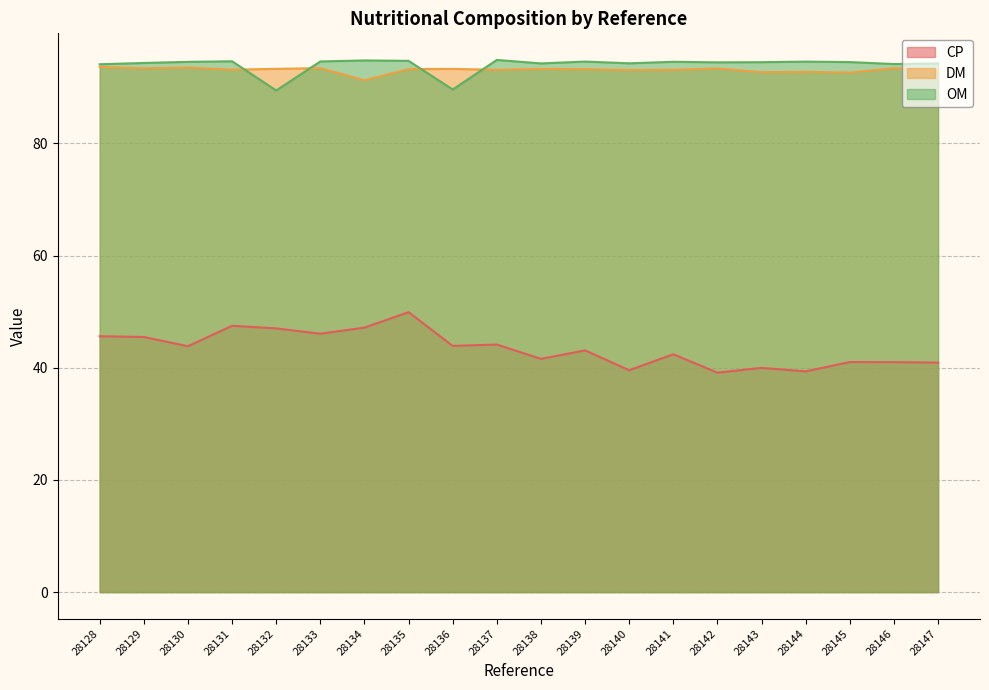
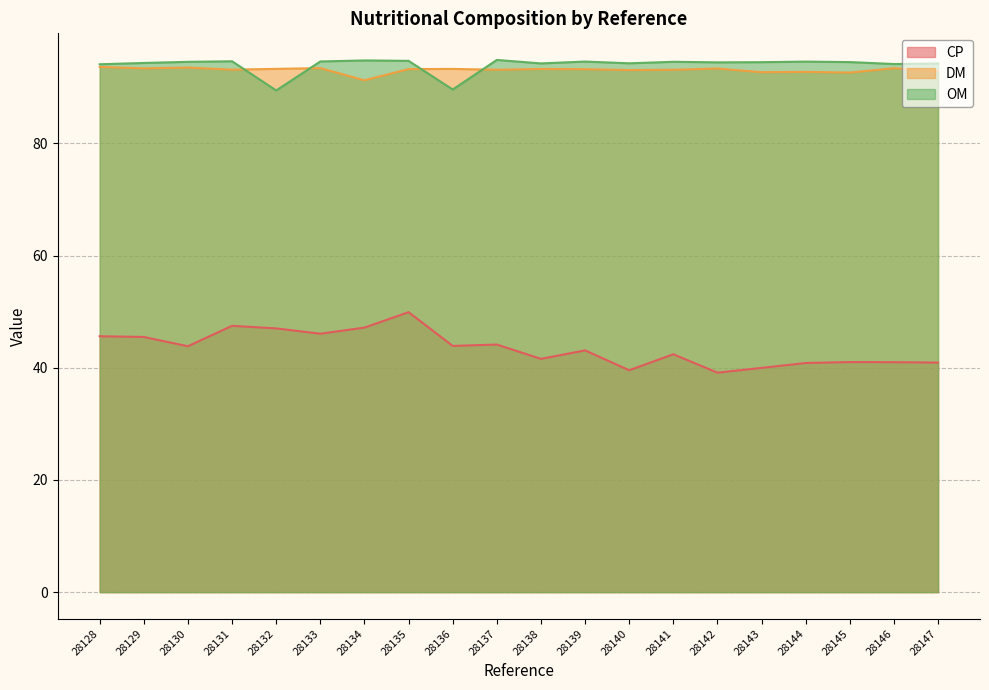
  {
    "CP": {
      "28128": 46,
      "28129": 45,
      "28130": 44,
      "28131": 47,
      "28132": 47,
      "28133": 46,
      "28134": 47,
      "28135": 50,
      "28136": 44,
      "28137": 44,
      "28138": 42,
      "28139": 43,
      "28140": 40,
      "28141": 42,
      "28142": 39,
      "28143": 40,
-     "28144": 39,
+     "28144": 41,
      "28145": 41,
      "28146": 41,
      "28147": 41
    },
    "DM": {
      "28128": 94,
      "28129": 93,
      "28130": 94,
      "28131": 93,
      "28132": 93,
      "28133": 93,
      "28134": 91,
      "28135": 93,
      "28136": 93,
      "28137": 93,
      "28138": 93,
      "28139": 93,
      "28140": 93,
      "28141": 93,
      "28142": 93,
      "28143": 93,
      "28144": 93,
      "28145": 93,
      "28146": 93
    },
    "OM": {
      "28128": 94,
      "28129": 94,
      "28130": 95,
      "28131": 95,
      "28132": 89,
      "28133": 95,
      "28134": 95,
      "28135": 95,
      "28136": 90,
      "28137": 95,
      "28138": 94,
      "28139": 95,
      "28140": 94,
      "28141": 95,
      "28142": 94,
      "28143": 94,
      "28144": 95,
      "28145": 94,
      "28146": 94
    }
  }
